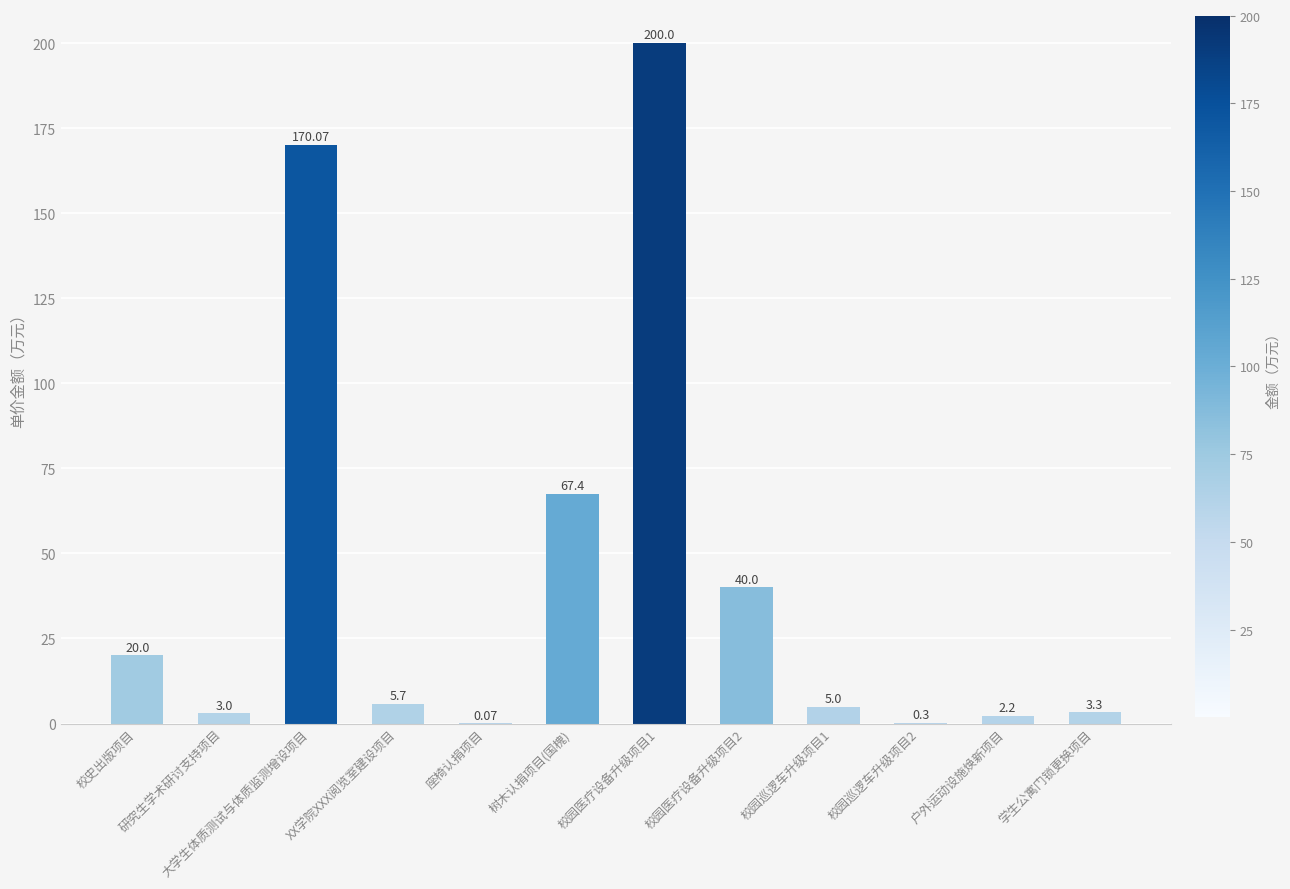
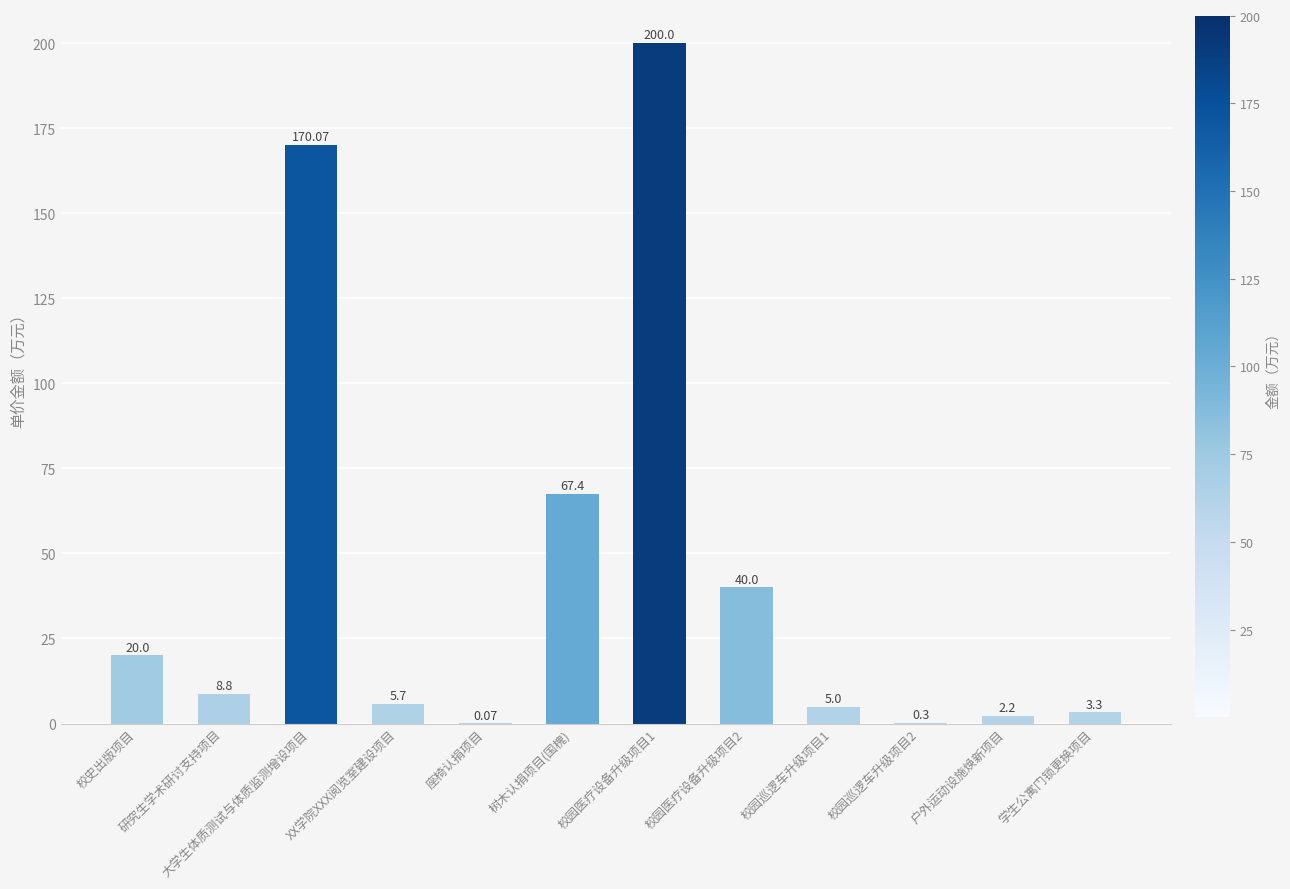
  {
    "校史出版项目": 20.0,
-   "研究生学术研讨支持项目": 3.0,
+   "研究生学术研讨支持项目": 8.8,
    "大学生体质测试与体质监测增设项目": 170.07,
    "XX学院XXX阅览室建设项目": 5.7,
    "座椅认捐项目": 0.07,
    "树木认捐项目(国槐)": 67.4,
    "校园医疗设备升级项目1": 200.0,
    "校园医疗设备升级项目2": 40.0,
    "校园巡逻车升级项目1": 5.0,
    "校园巡逻车升级项目2": 0.3,
    "户外运动设施焕新项目": 2.2,
    "学生公寓门锁更换项目": 3.3
  }
